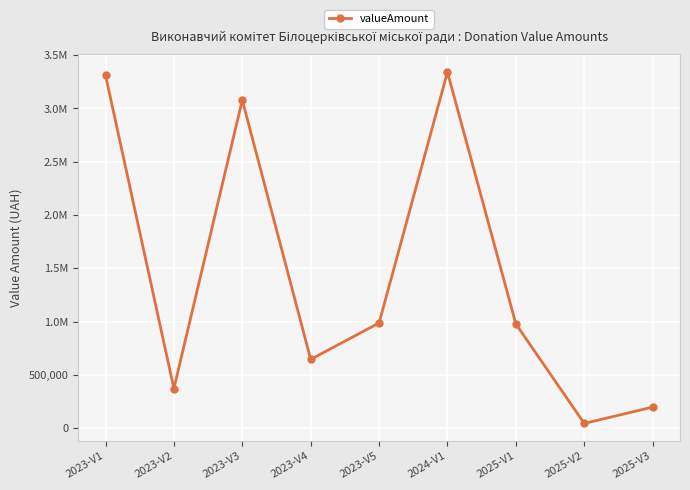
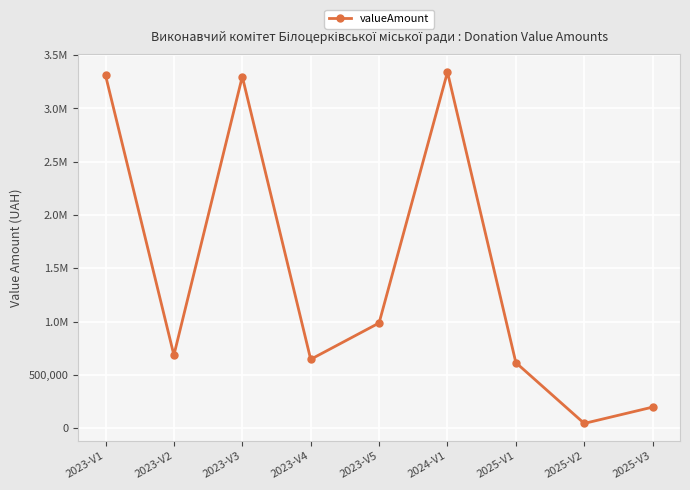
  {
    "2023-V1": "3,310,000",
-   "2023-V2": "370,000",
-   "2023-V3": "3,080,000",
+   "2023-V2": "680,000",
+   "2023-V3": "3,300,000",
    "2023-V4": "640,000",
    "2023-V5": "990,000",
    "2024-V1": "3,340,000",
-   "2025-V1": "980,000",
+   "2025-V1": "610,000",
    "2025-V2": "40,000",
    "2025-V3": "200,000"
  }
